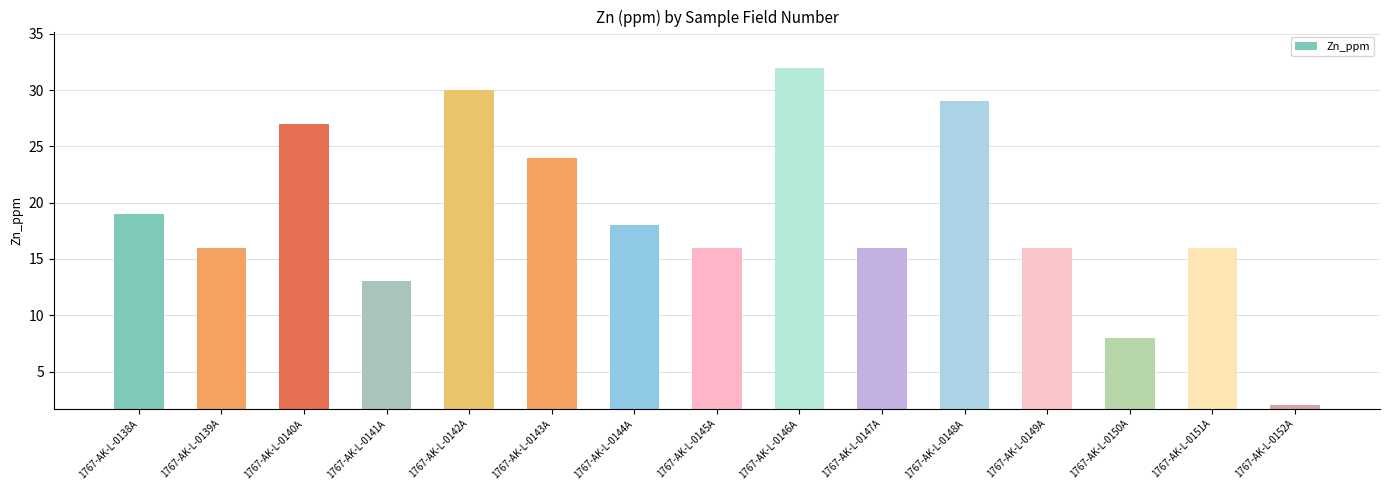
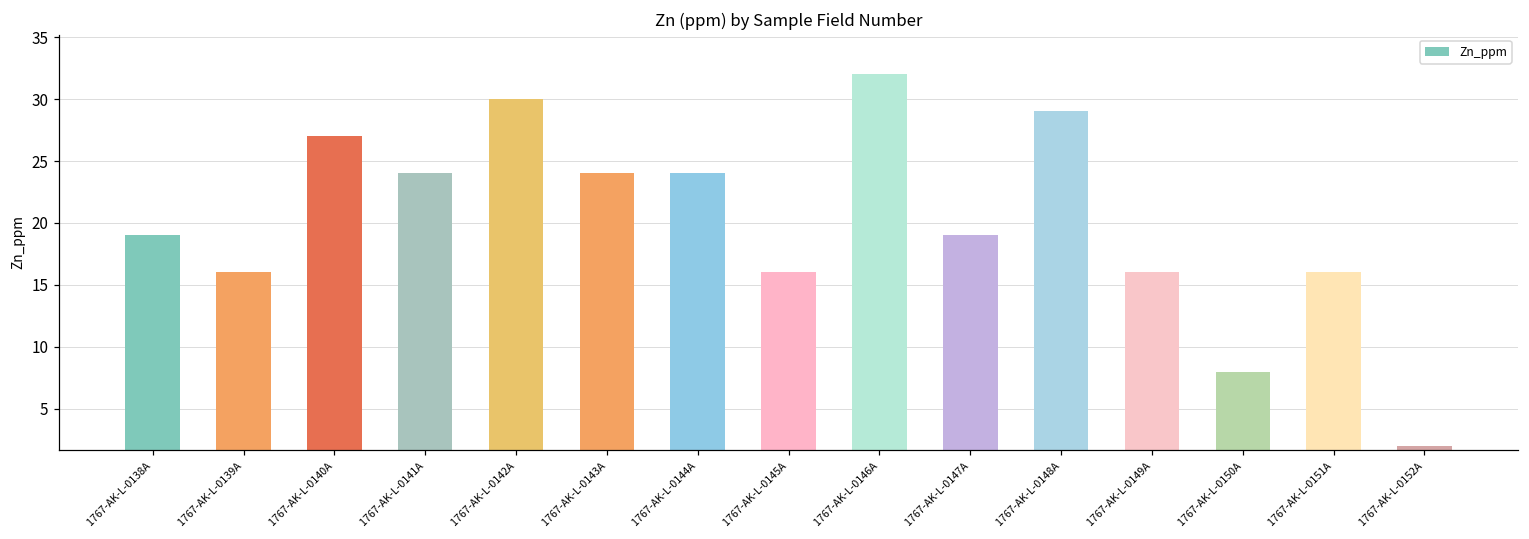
  {
    "1767-AK-L-0138A": 19,
    "1767-AK-L-0139A": 16,
    "1767-AK-L-0140A": 27,
-   "1767-AK-L-0141A": 13,
+   "1767-AK-L-0141A": 24,
    "1767-AK-L-0142A": 30,
    "1767-AK-L-0143A": 24,
-   "1767-AK-L-0144A": 18,
+   "1767-AK-L-0144A": 24,
    "1767-AK-L-0145A": 16,
    "1767-AK-L-0146A": 32,
-   "1767-AK-L-0147A": 16,
+   "1767-AK-L-0147A": 19,
    "1767-AK-L-0148A": 29,
    "1767-AK-L-0149A": 16,
    "1767-AK-L-0150A": 8,
    "1767-AK-L-0151A": 16,
    "1767-AK-L-0152A": 2
  }
